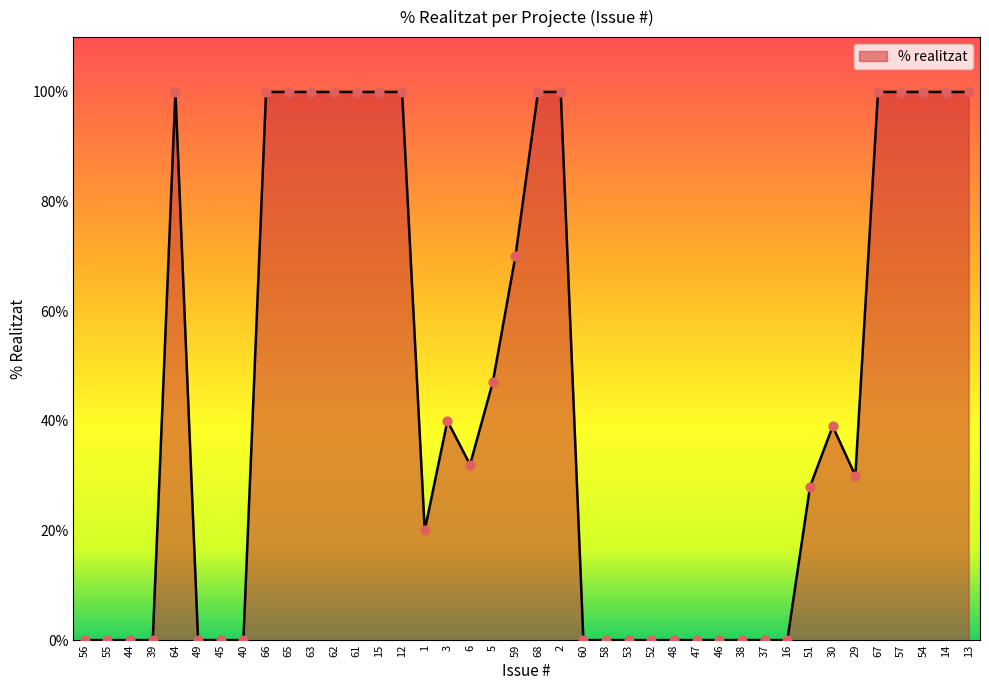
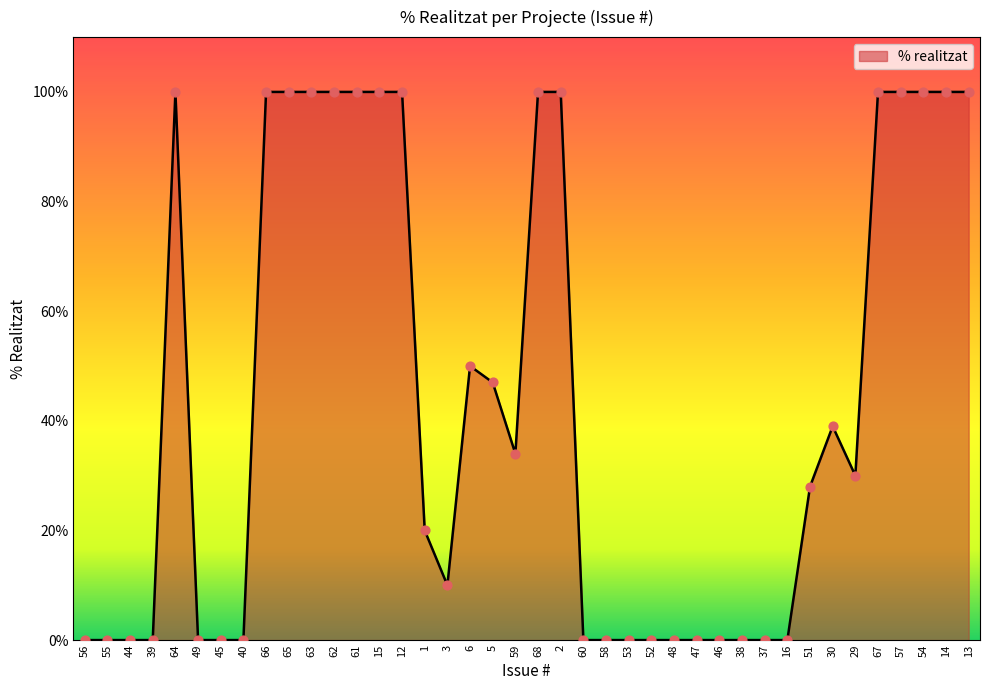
  {
    "56": "0%",
    "55": "0%",
    "44": "0%",
    "39": "0%",
    "64": "100%",
    "49": "0%",
    "45": "0%",
    "40": "0%",
    "66": "100%",
    "65": "100%",
    "63": "100%",
    "62": "100%",
    "61": "100%",
    "15": "100%",
    "12": "100%",
    "1": "20%",
-   "3": "40%",
-   "6": "32%",
+   "3": "10%",
+   "6": "50%",
    "5": "47%",
-   "59": "70%",
+   "59": "34%",
    "68": "100%",
    "2": "100%",
    "60": "0%",
    "58": "0%",
    "53": "0%",
    "52": "0%",
    "48": "0%",
    "47": "0%",
    "46": "0%",
    "38": "0%",
    "37": "0%",
    "16": "0%",
    "51": "28%",
    "30": "39%",
    "29": "30%",
    "67": "100%",
    "57": "100%",
    "54": "100%",
    "14": "100%",
    "13": "100%"
  }
